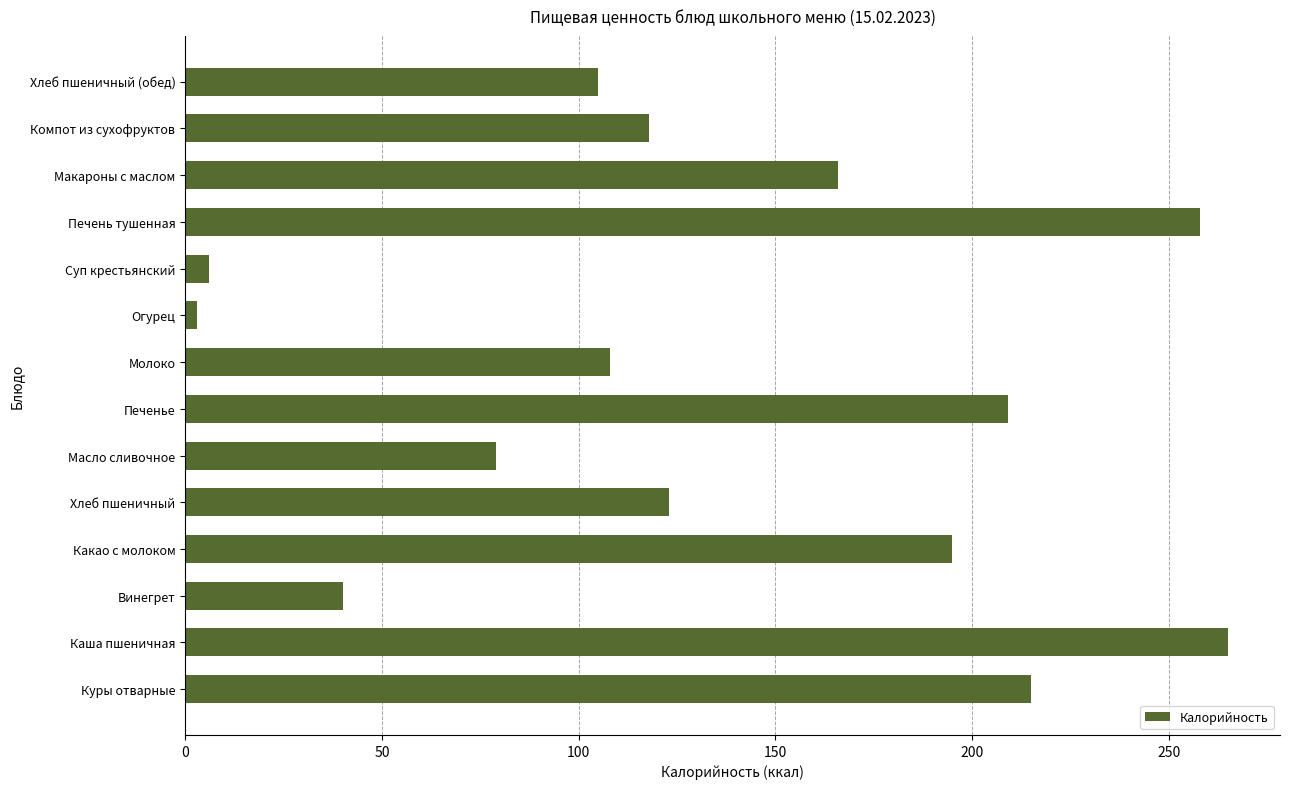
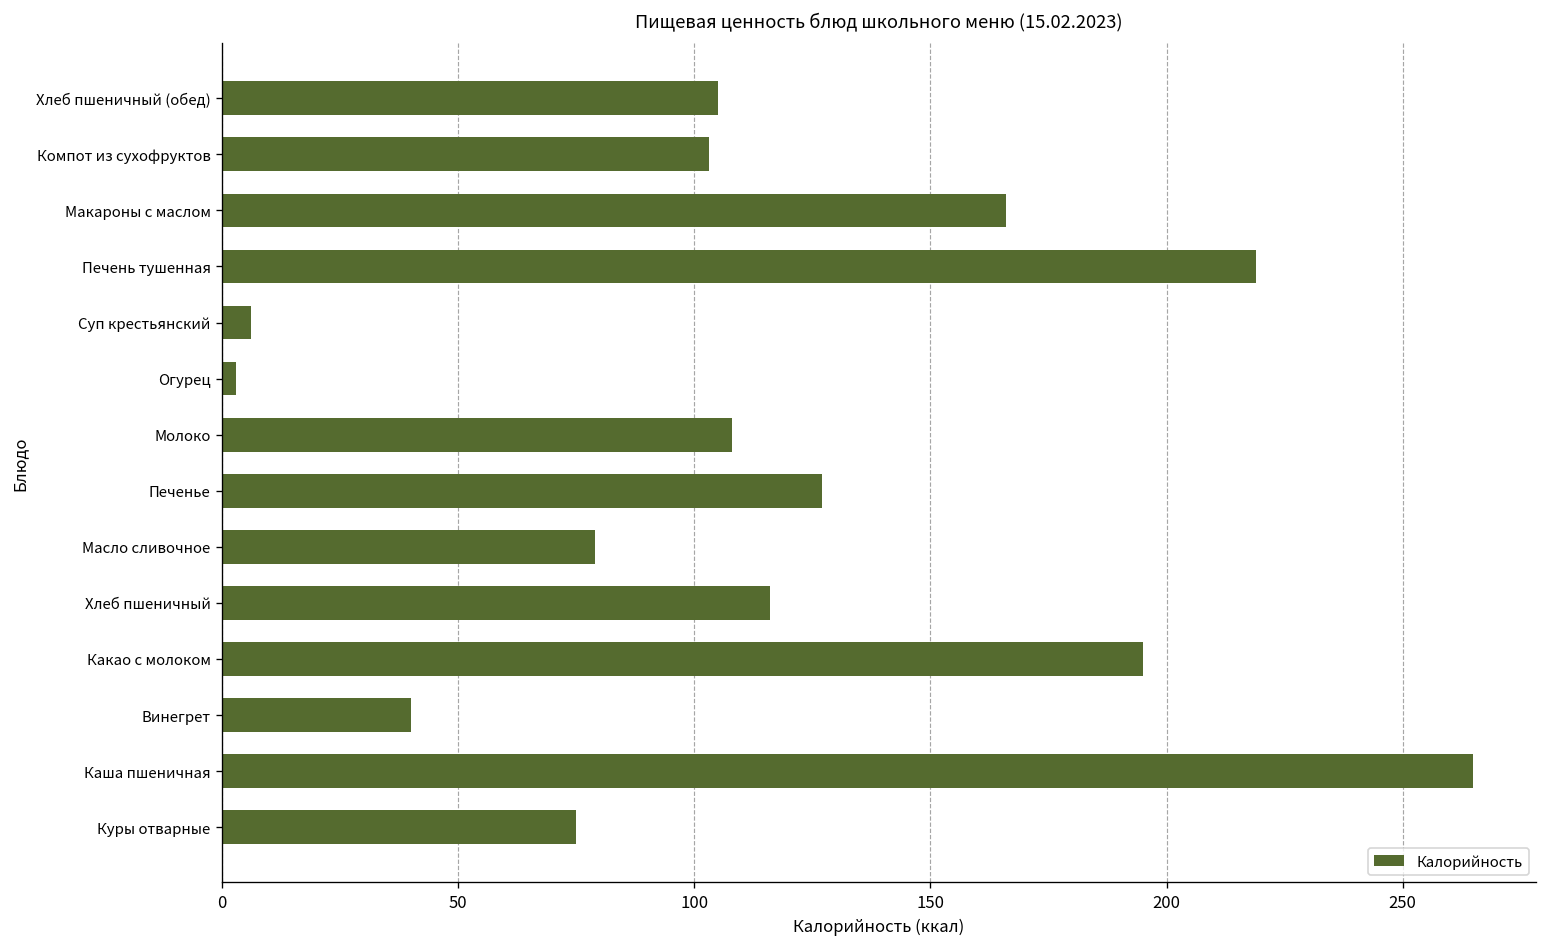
  {
    "Хлеб пшеничный (обед)": 105,
-   "Компот из сухофруктов": 118,
+   "Компот из сухофруктов": 103,
    "Макароны с маслом": 166,
-   "Печень тушенная": 258,
+   "Печень тушенная": 219,
    "Суп крестьянский": 6,
    "Огурец": 3,
    "Молоко": 108,
-   "Печенье": 209,
+   "Печенье": 127,
    "Масло сливочное": 79,
-   "Хлеб пшеничный": 123,
+   "Хлеб пшеничный": 116,
    "Какао с молоком": 195,
    "Винегрет": 40,
    "Каша пшеничная": 265,
-   "Куры отварные": 215
+   "Куры отварные": 75
  }
